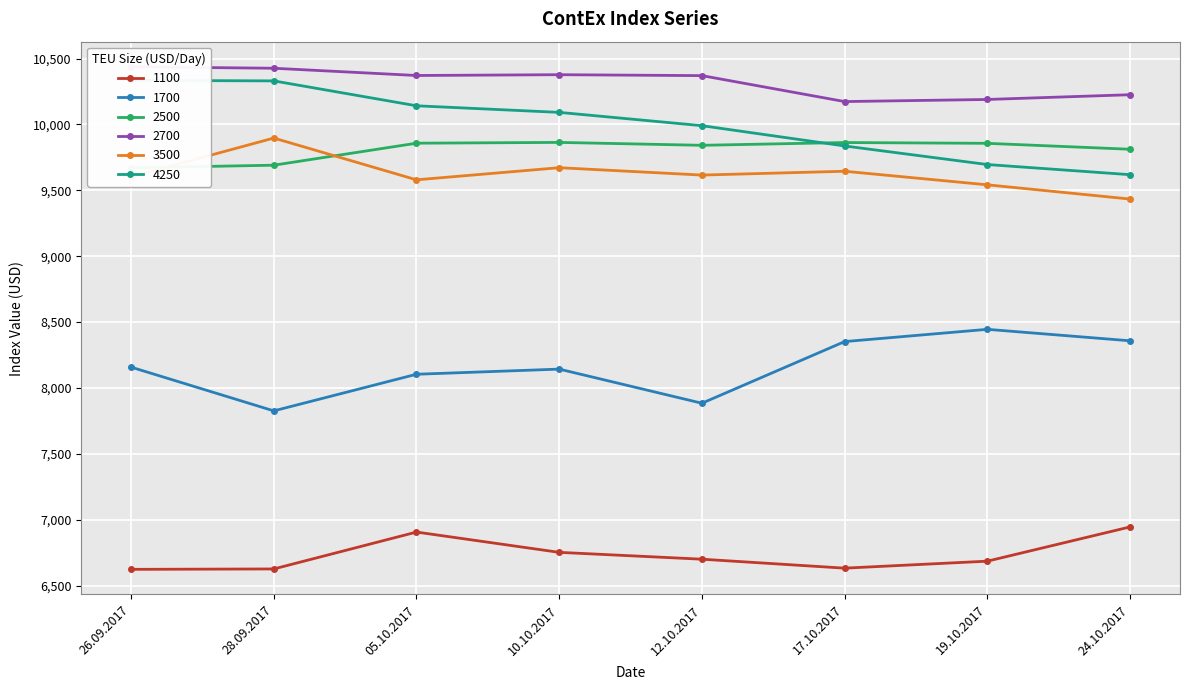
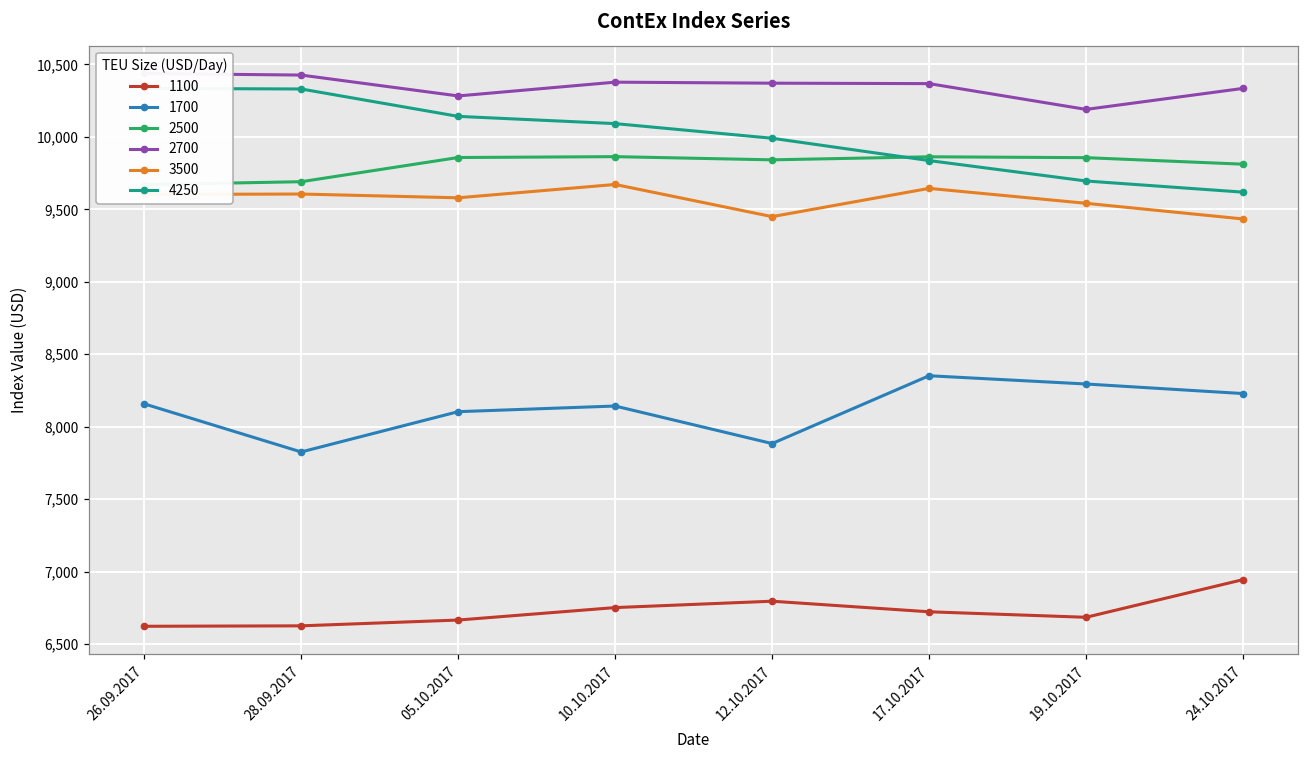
  {
    "1100": {
      "26.09.2017": "6,620",
      "28.09.2017": "6,630",
-     "05.10.2017": "6,910",
+     "05.10.2017": "6,670",
      "10.10.2017": "6,750",
-     "12.10.2017": "6,700",
-     "17.10.2017": "6,630",
+     "12.10.2017": "6,800",
+     "17.10.2017": "6,720",
      "19.10.2017": "6,690",
      "24.10.2017": "6,950"
    },
    "1700": {
      "26.09.2017": "8,160",
      "28.09.2017": "7,830",
      "05.10.2017": "8,100",
      "10.10.2017": "8,140",
      "12.10.2017": "7,880",
      "17.10.2017": "8,350",
-     "19.10.2017": "8,450",
-     "24.10.2017": "8,360"
+     "19.10.2017": "8,300",
+     "24.10.2017": "8,230"
    },
    "2700": {
      "28.09.2017": "10,430",
-     "05.10.2017": "10,370",
+     "05.10.2017": "10,280",
      "10.10.2017": "10,380",
      "12.10.2017": "10,370",
-     "17.10.2017": "10,170",
+     "17.10.2017": "10,370",
      "19.10.2017": "10,190",
-     "24.10.2017": "10,230"
+     "24.10.2017": "10,340"
    },
    "3500": {
-     "28.09.2017": "9,900",
+     "28.09.2017": "9,610",
      "05.10.2017": "9,580",
      "10.10.2017": "9,670",
-     "12.10.2017": "9,620",
+     "12.10.2017": "9,450",
      "17.10.2017": "9,650",
      "19.10.2017": "9,540",
      "24.10.2017": "9,430"
    }
  }
